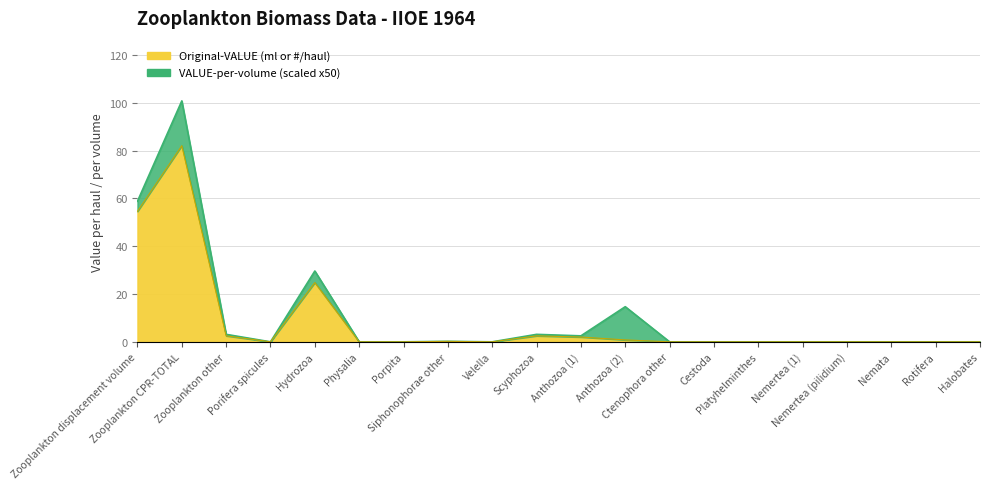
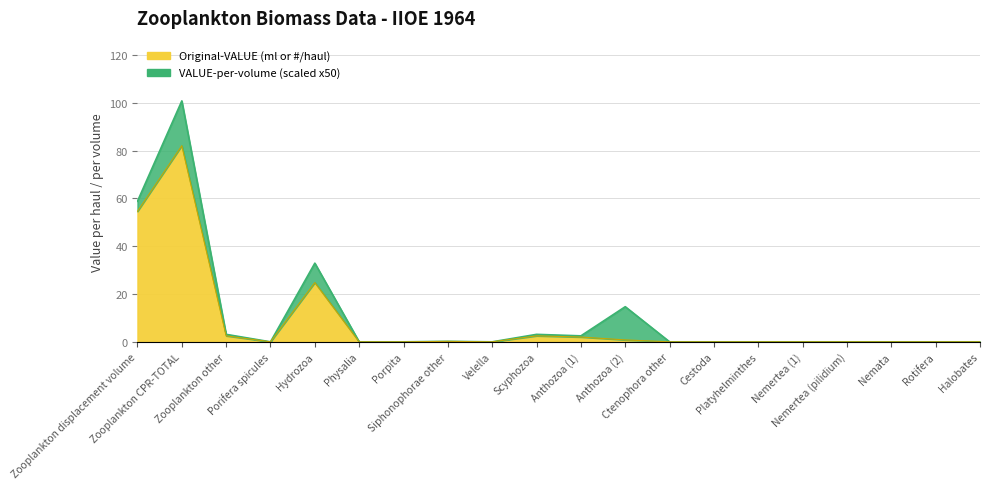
  {
    "Original-VALUE (ml or #/haul)": {
      "Zooplankton displacement volume": 55,
      "Zooplankton CPR-TOTAL": 82,
      "Hydrozoa": 25,
      "Anthozoa (2)": 1
    },
    "VALUE-per-volume (scaled x50)": {
      "Zooplankton displacement volume": 4,
      "Zooplankton CPR-TOTAL": 19,
-     "Hydrozoa": 5,
+     "Hydrozoa": 8,
      "Anthozoa (2)": 14
    }
  }
